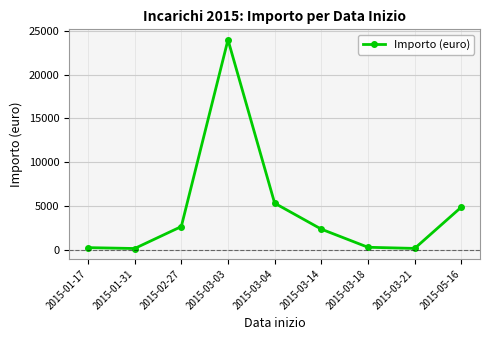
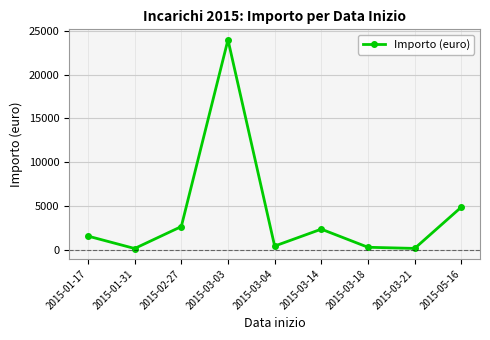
  {
-   "2015-01-17": 0,
+   "2015-01-17": 2000,
    "2015-01-31": 0,
    "2015-02-27": 3000,
    "2015-03-03": 24000,
-   "2015-03-04": 5000,
+   "2015-03-04": 0,
    "2015-03-14": 2000,
    "2015-03-18": 0,
    "2015-03-21": 0,
    "2015-05-16": 5000
  }
